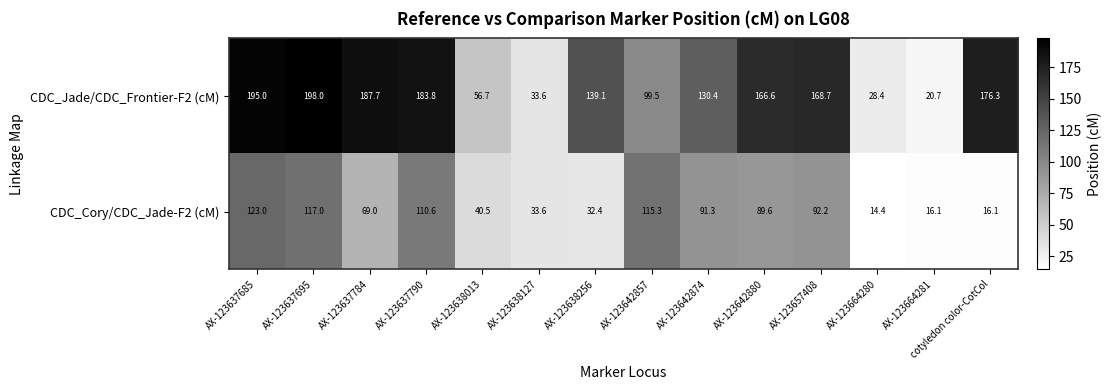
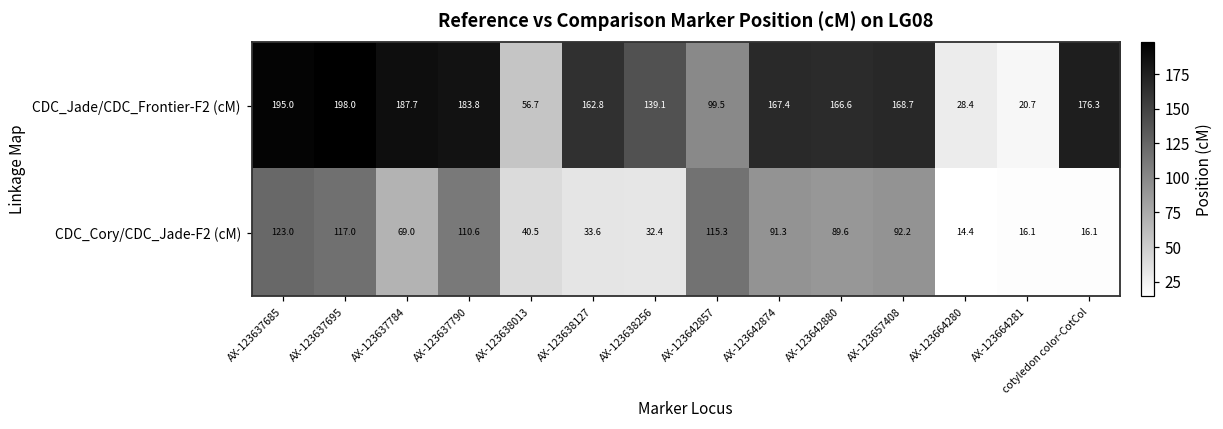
  {
    "CDC_Jade/CDC_Frontier-F2 (cM)": {
      "AX-123637685": 195.0,
      "AX-123637695": 198.0,
      "AX-123637784": 187.7,
      "AX-123637790": 183.8,
      "AX-123638013": 56.7,
-     "AX-123638127": 33.6,
+     "AX-123638127": 162.8,
      "AX-123638256": 139.1,
      "AX-123642857": 99.5,
-     "AX-123642874": 130.4,
+     "AX-123642874": 167.4,
      "AX-123642880": 166.6,
      "AX-123657408": 168.7,
      "AX-123664280": 28.4,
      "AX-123664281": 20.7,
      "cotyledon color-CotCol": 176.3
    },
    "CDC_Cory/CDC_Jade-F2 (cM)": {
      "AX-123637685": 123.0,
      "AX-123637695": 117.0,
      "AX-123637784": 69.0,
      "AX-123637790": 110.6,
      "AX-123638013": 40.5,
      "AX-123638127": 33.6,
      "AX-123638256": 32.4,
      "AX-123642857": 115.3,
      "AX-123642874": 91.3,
      "AX-123642880": 89.6,
      "AX-123657408": 92.2,
      "AX-123664280": 14.4,
      "AX-123664281": 16.1,
      "cotyledon color-CotCol": 16.1
    }
  }
